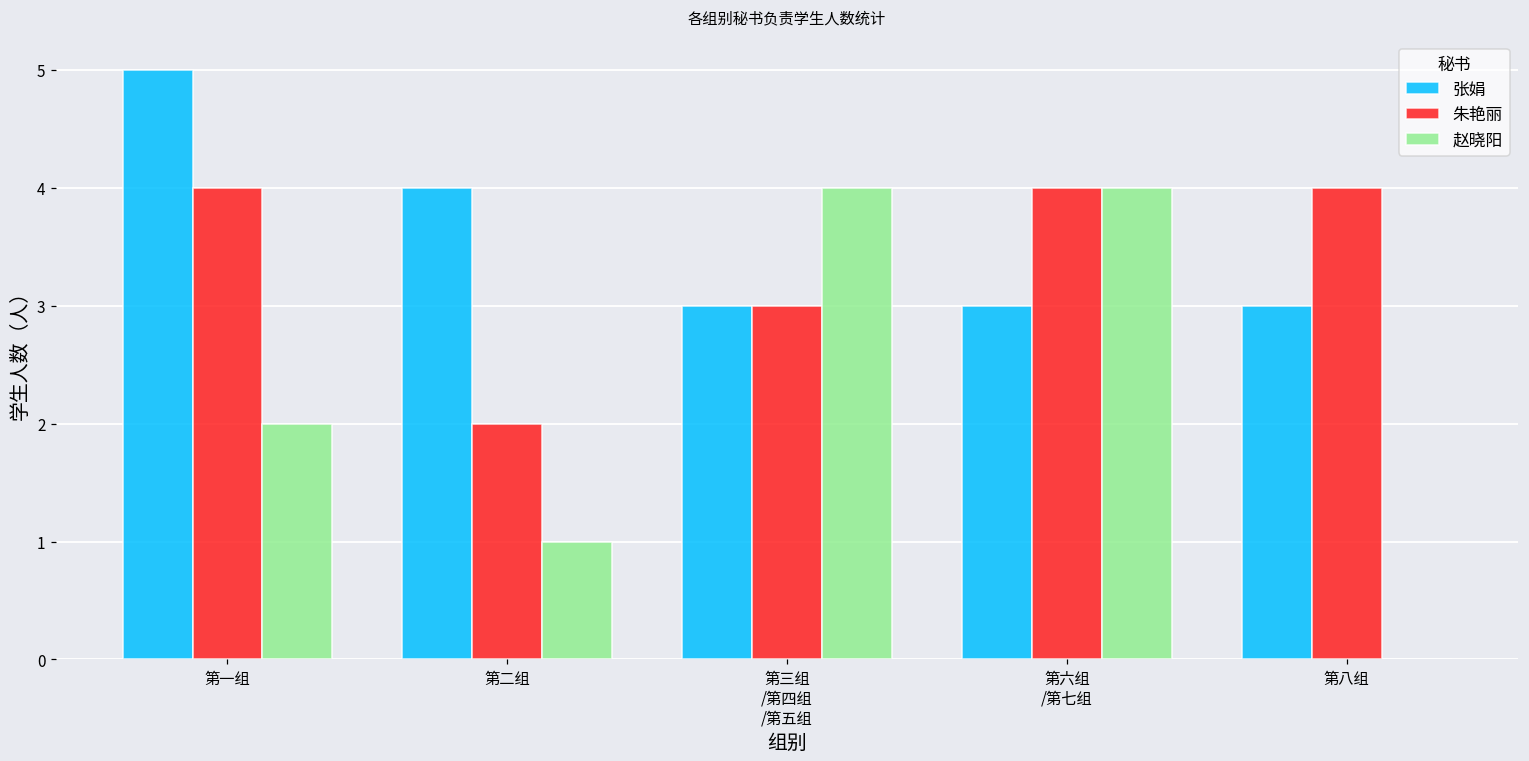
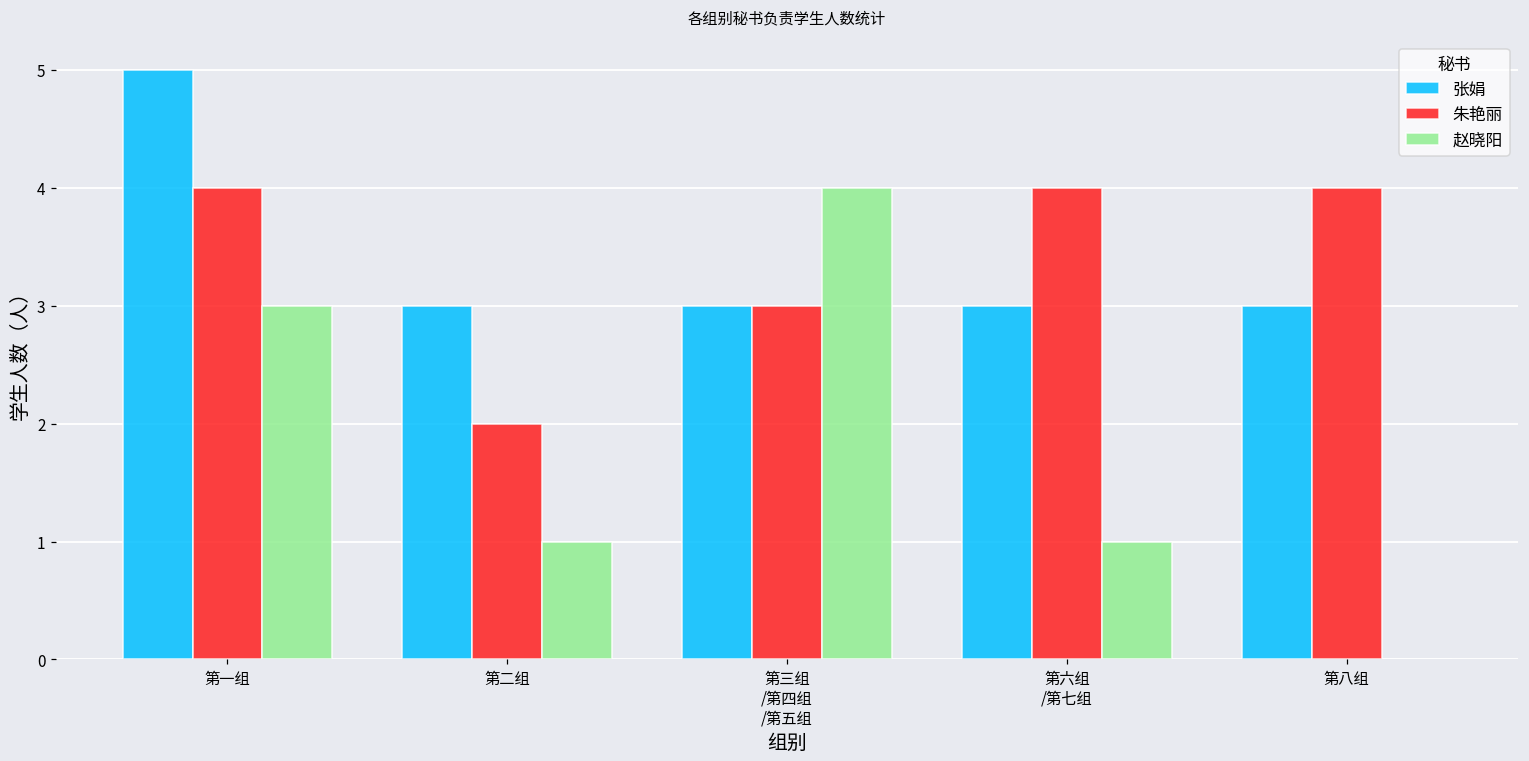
  {
    "张娟": {
      "第一组": 5,
-     "第二组": 4,
+     "第二组": 3,
      "第三组 /第四组 /第五组": 3,
      "第六组 /第七组": 3,
      "第八组": 3
    },
    "朱艳丽": {
      "第一组": 4,
      "第二组": 2,
      "第三组 /第四组 /第五组": 3,
      "第六组 /第七组": 4,
      "第八组": 4
    },
    "赵晓阳": {
-     "第一组": 2,
+     "第一组": 3,
      "第二组": 1,
      "第三组 /第四组 /第五组": 4,
-     "第六组 /第七组": 4,
+     "第六组 /第七组": 1,
      "第八组": 0
    }
  }
